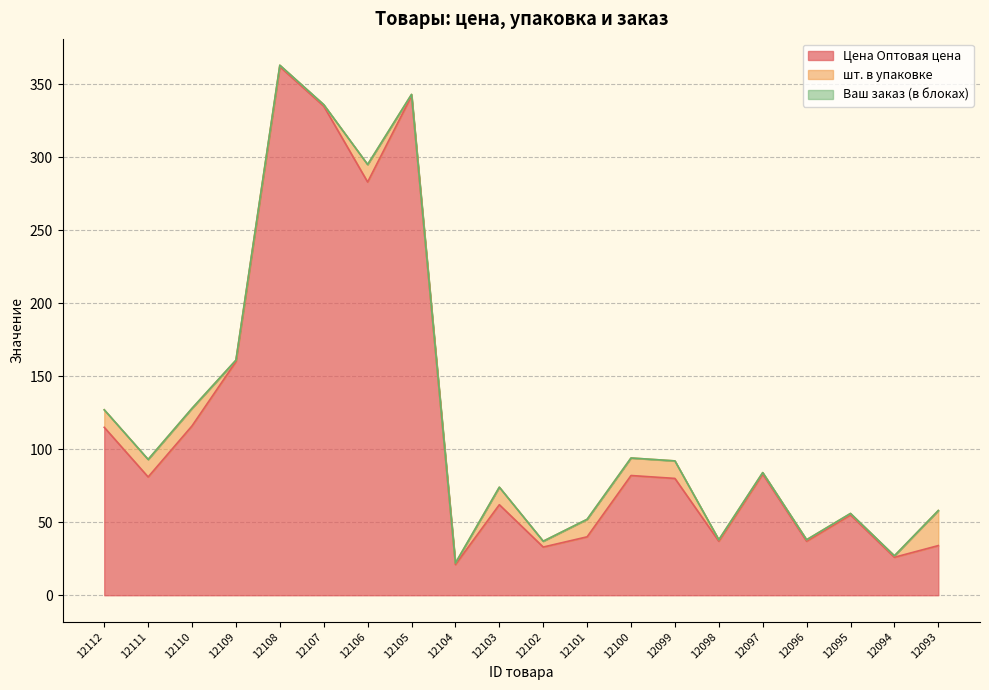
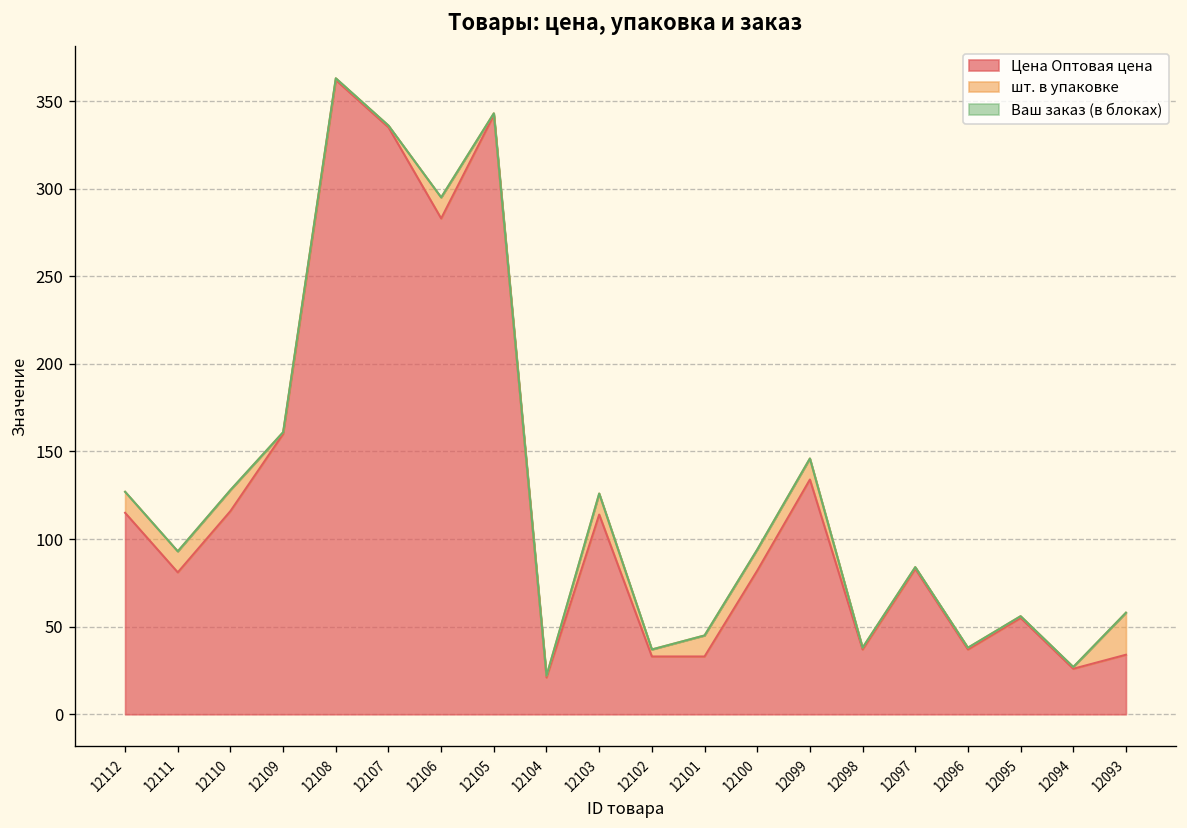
  {
    "Цена Оптовая цена": {
      "12112": 115,
      "12111": 81,
      "12110": 116,
      "12106": 283,
-     "12103": 62,
+     "12103": 114,
      "12102": 33,
-     "12101": 40,
+     "12101": 33,
      "12100": 82,
-     "12099": 80,
+     "12099": 134,
      "12093": 34
    }
  }
